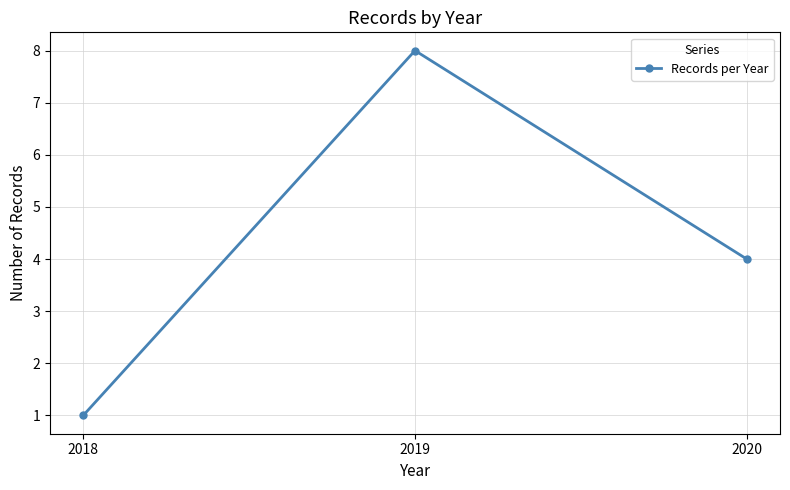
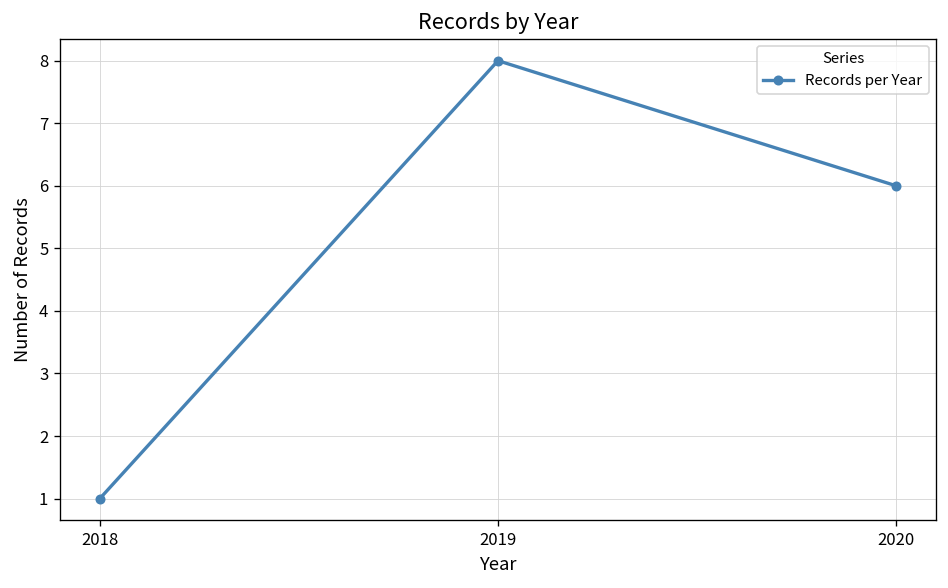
  {
    "2018": 1,
    "2019": 8,
-   "2020": 4
+   "2020": 6
  }
